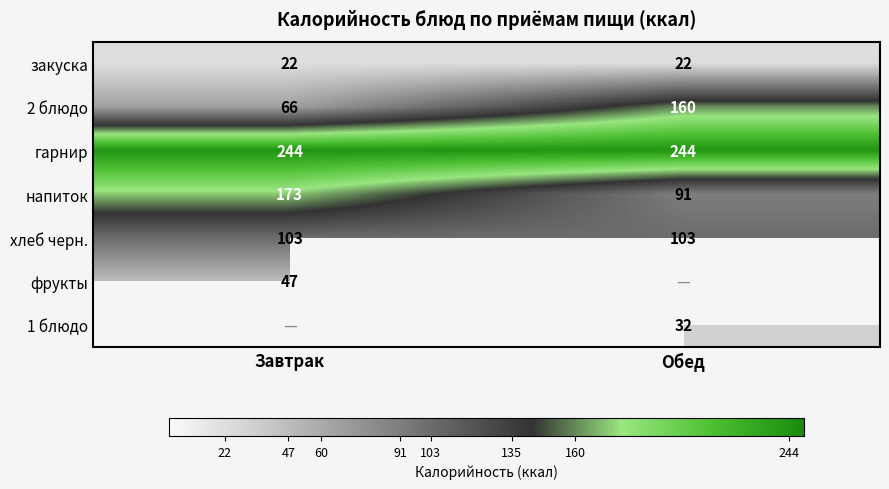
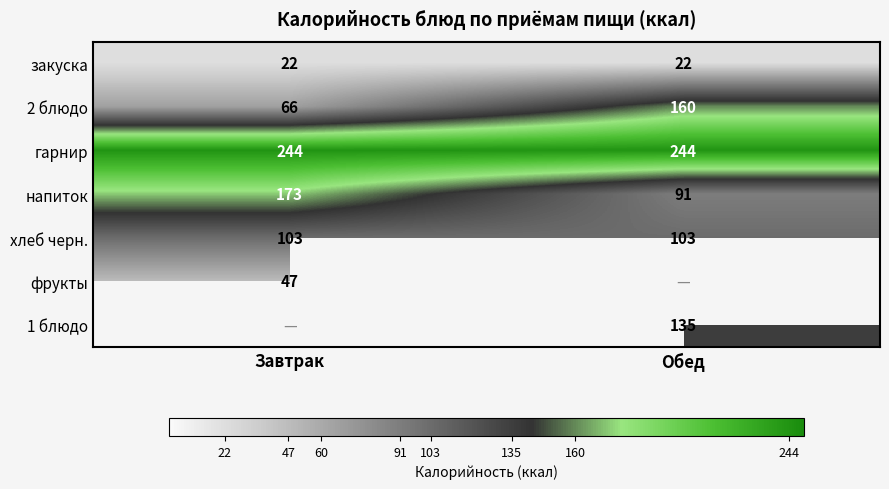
  {
    "закуска": {
      "Завтрак": 22,
      "Обед": 22
    },
    "2 блюдо": {
      "Завтрак": 66,
      "Обед": 160
    },
    "гарнир": {
      "Завтрак": 244,
      "Обед": 244
    },
    "напиток": {
      "Завтрак": 173,
      "Обед": 91
    },
    "хлеб черн.": {
      "Завтрак": 103,
      "Обед": 103
    },
    "фрукты": {
      "Завтрак": 47
    },
    "1 блюдо": {
-     "Обед": 32
+     "Обед": 135
    }
  }
